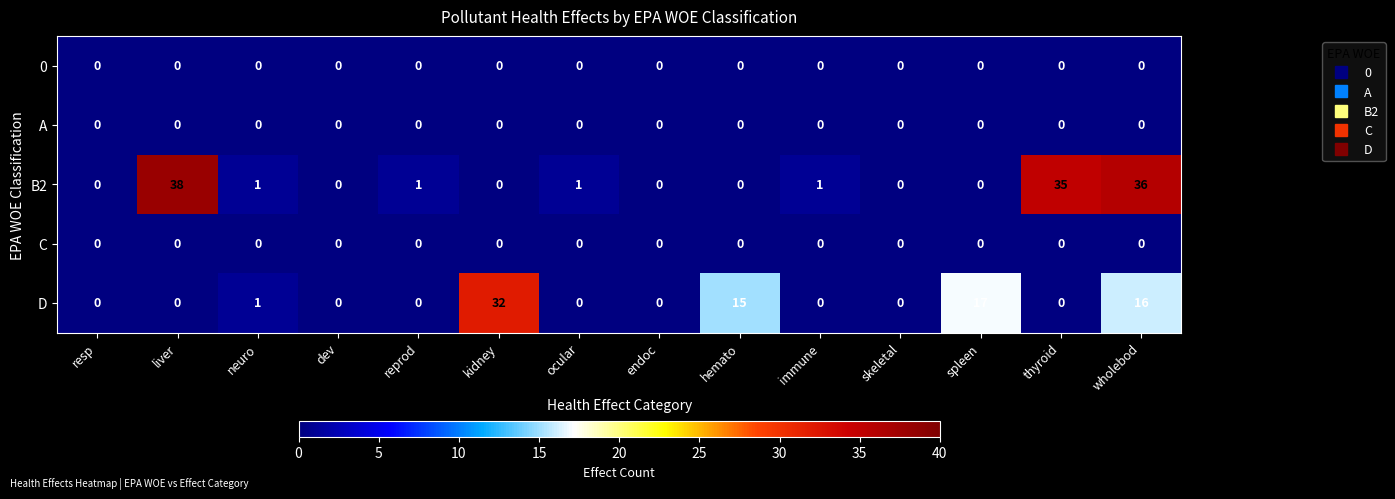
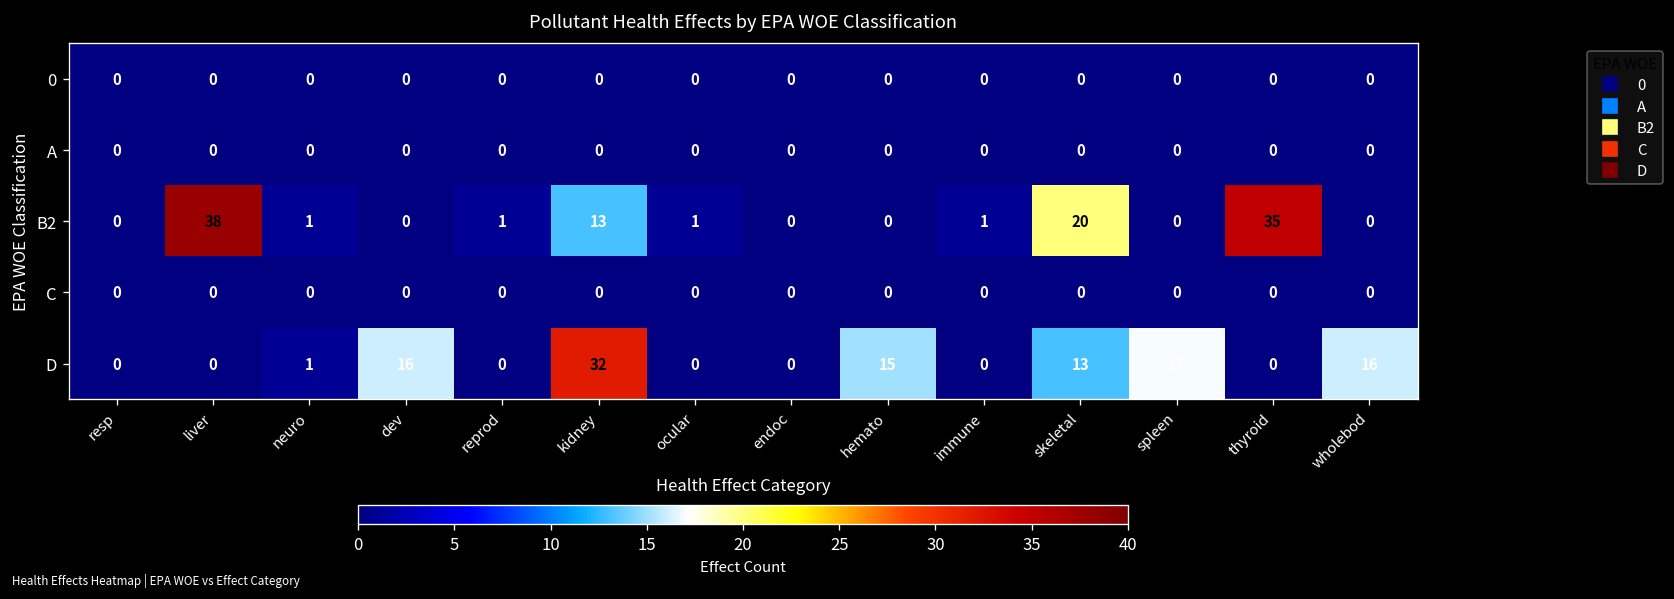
  {
    "0": {
      "resp": 0,
      "liver": 0,
      "neuro": 0,
      "dev": 0,
      "reprod": 0,
      "kidney": 0,
      "ocular": 0,
      "endoc": 0,
      "hemato": 0,
      "immune": 0,
      "skeletal": 0,
      "spleen": 0,
      "thyroid": 0,
      "wholebod": 0
    },
    "A": {
      "resp": 0,
      "liver": 0,
      "neuro": 0,
      "dev": 0,
      "reprod": 0,
      "kidney": 0,
      "ocular": 0,
      "endoc": 0,
      "hemato": 0,
      "immune": 0,
      "skeletal": 0,
      "spleen": 0,
      "thyroid": 0,
      "wholebod": 0
    },
    "B2": {
      "resp": 0,
      "liver": 38,
      "neuro": 1,
      "dev": 0,
      "reprod": 1,
-     "kidney": 0,
+     "kidney": 13,
      "ocular": 1,
      "endoc": 0,
      "hemato": 0,
      "immune": 1,
-     "skeletal": 0,
+     "skeletal": 20,
      "spleen": 0,
      "thyroid": 35,
-     "wholebod": 36
+     "wholebod": 0
    },
    "C": {
      "resp": 0,
      "liver": 0,
      "neuro": 0,
      "dev": 0,
      "reprod": 0,
      "kidney": 0,
      "ocular": 0,
      "endoc": 0,
      "hemato": 0,
      "immune": 0,
      "skeletal": 0,
      "spleen": 0,
      "thyroid": 0,
      "wholebod": 0
    },
    "D": {
      "resp": 0,
      "liver": 0,
      "neuro": 1,
-     "dev": 0,
+     "dev": 16,
      "reprod": 0,
      "kidney": 32,
      "ocular": 0,
      "endoc": 0,
      "hemato": 15,
      "immune": 0,
-     "skeletal": 0,
+     "skeletal": 13,
      "thyroid": 0,
      "wholebod": 16
    }
  }
